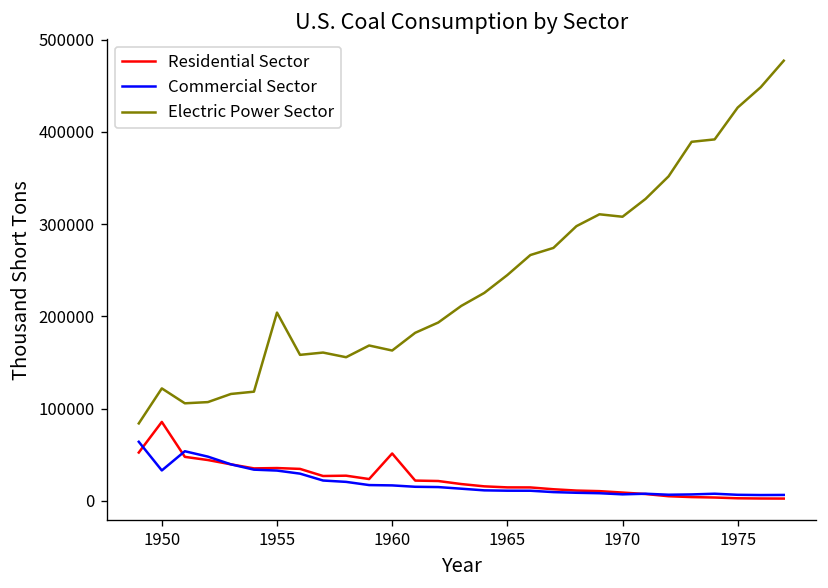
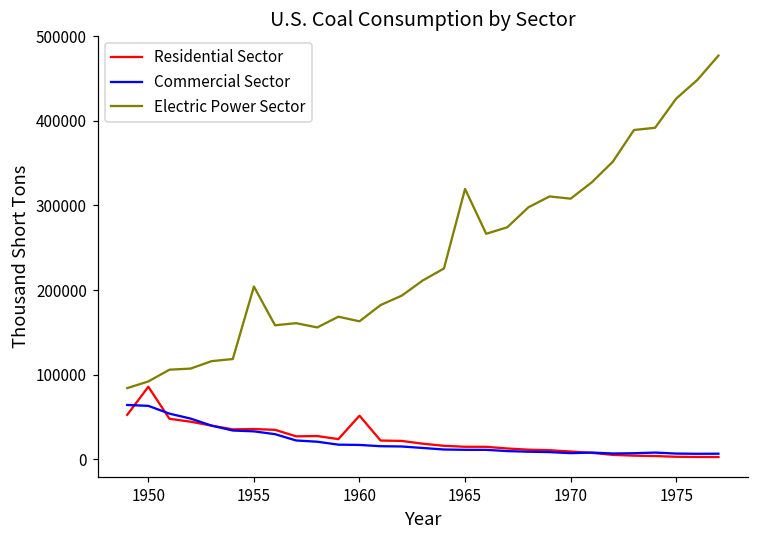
  {
    "Residential Sector": {
      "1950": 90000,
      "1960": 50000,
      "1965": 10000,
      "1975": 0
    },
    "Commercial Sector": {
-     "1950": 30000,
+     "1950": 60000,
      "1960": 20000,
      "1965": 10000,
      "1975": 10000
    },
    "Electric Power Sector": {
-     "1950": 120000,
+     "1950": 90000,
      "1955": 200000,
      "1960": 160000,
-     "1965": 240000,
+     "1965": 320000,
      "1970": 310000,
      "1975": 430000
    }
  }
